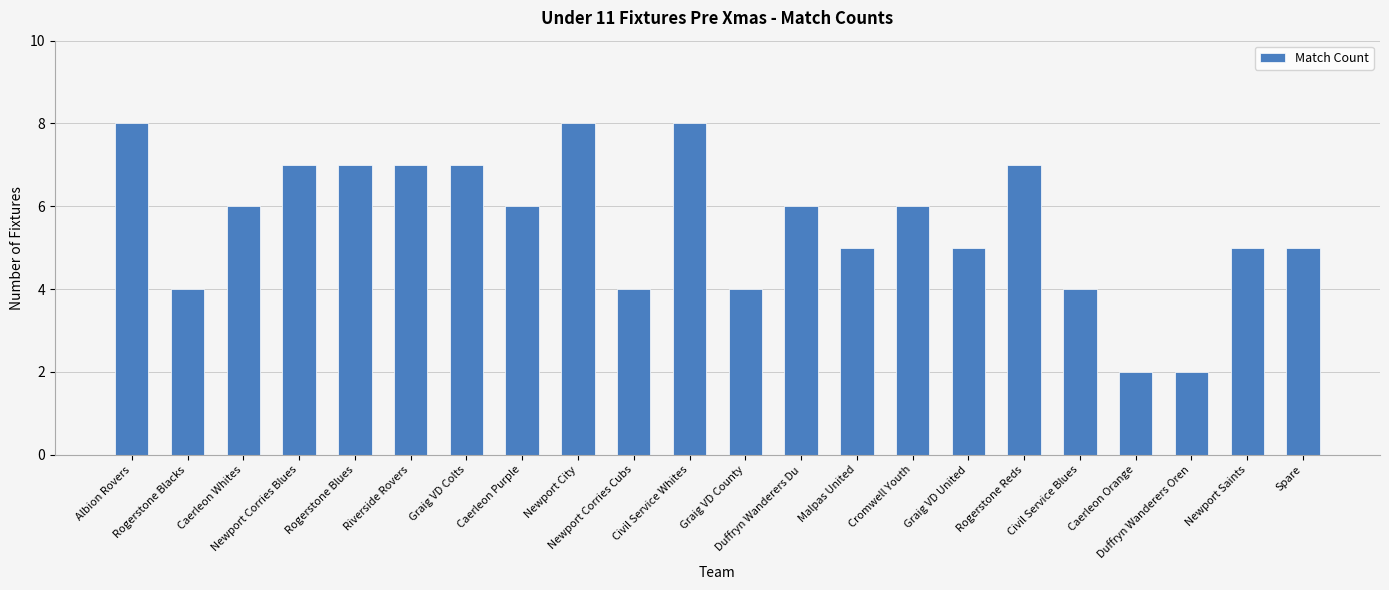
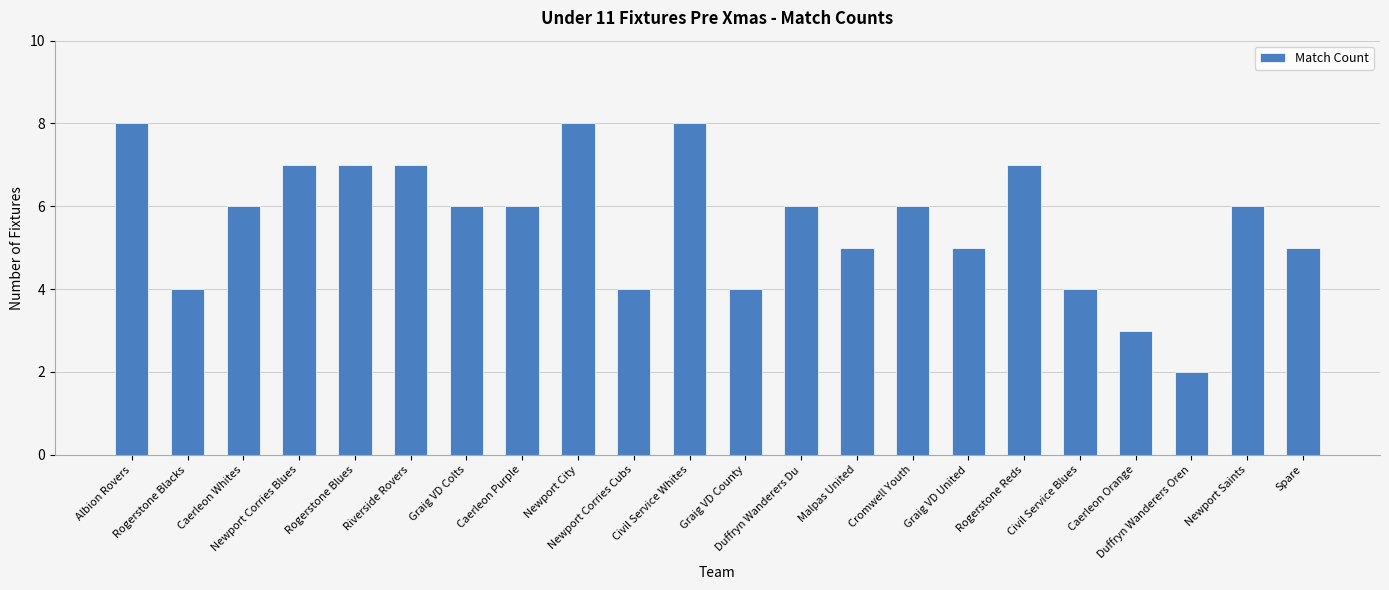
  {
    "Albion Rovers": 8,
    "Rogerstone Blacks": 4,
    "Caerleon Whites": 6,
    "Newport Corries Blues": 7,
    "Rogerstone Blues": 7,
    "Riverside Rovers": 7,
-   "Graig VD Colts": 7,
+   "Graig VD Colts": 6,
    "Caerleon Purple": 6,
    "Newport City": 8,
    "Newport Corries Cubs": 4,
    "Civil Service Whites": 8,
    "Graig VD County": 4,
    "Duffryn Wanderers Du": 6,
    "Malpas United": 5,
    "Cromwell Youth": 6,
    "Graig VD United": 5,
    "Rogerstone Reds": 7,
    "Civil Service Blues": 4,
-   "Caerleon Orange": 2,
+   "Caerleon Orange": 3,
    "Duffryn Wanderers Oren": 2,
-   "Newport Saints": 5,
+   "Newport Saints": 6,
    "Spare": 5
  }
